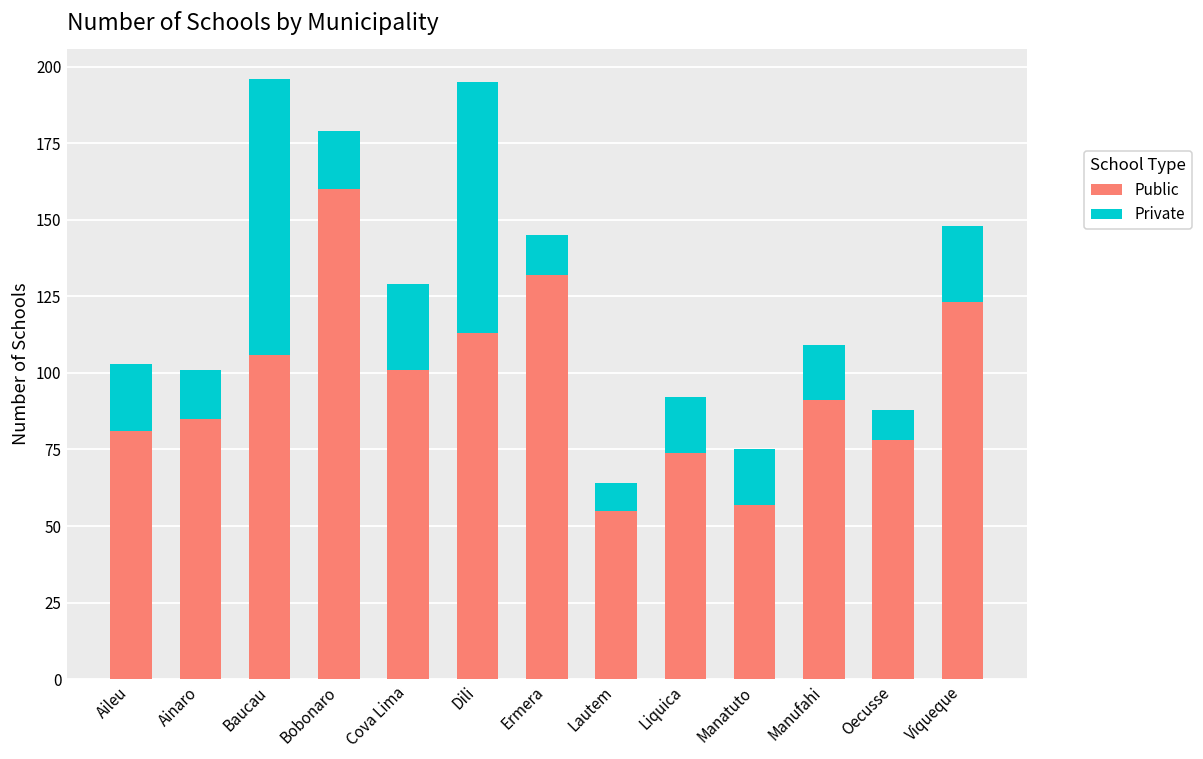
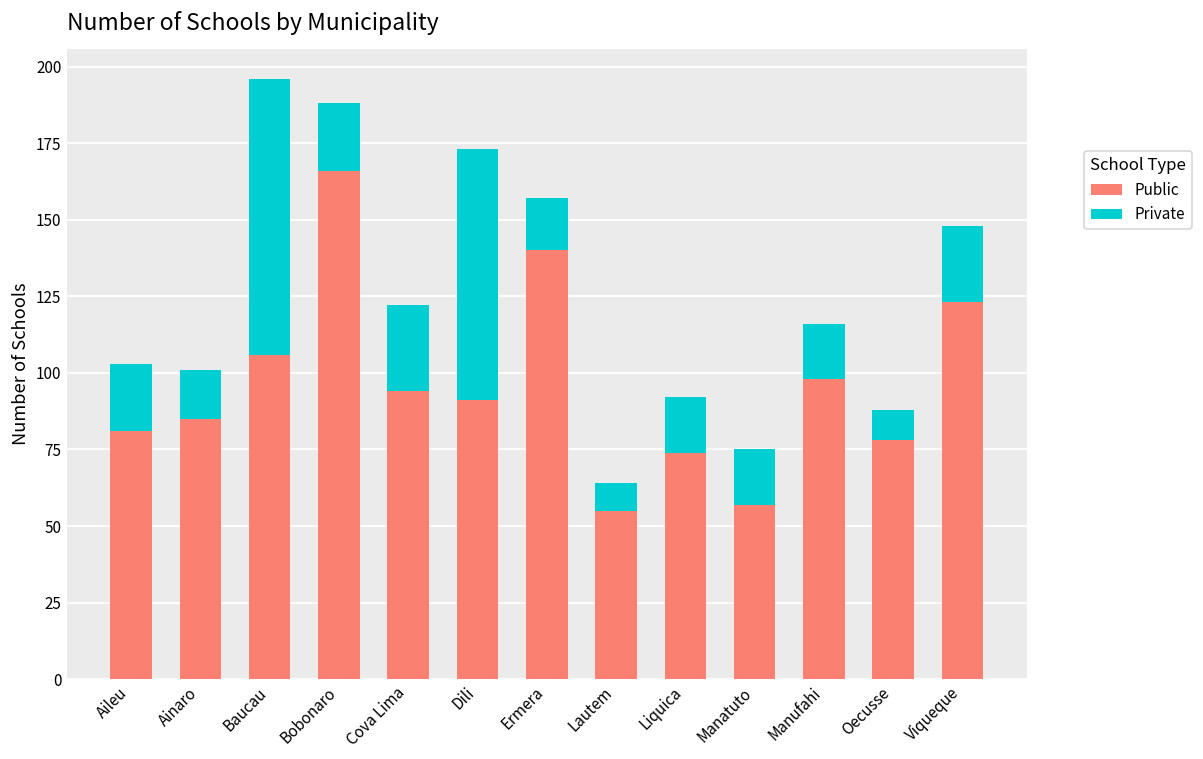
  {
    "Public": {
      "Aileu": 81,
      "Ainaro": 85,
      "Baucau": 106,
-     "Bobonaro": 160,
-     "Cova Lima": 101,
-     "Dili": 113,
-     "Ermera": 132,
+     "Bobonaro": 166,
+     "Cova Lima": 94,
+     "Dili": 91,
+     "Ermera": 140,
      "Lautem": 55,
      "Liquica": 74,
      "Manatuto": 57,
-     "Manufahi": 91,
+     "Manufahi": 98,
      "Oecusse": 78,
      "Viqueque": 123
    },
    "Private": {
      "Aileu": 22,
      "Ainaro": 16,
      "Baucau": 90,
-     "Bobonaro": 19,
+     "Bobonaro": 22,
      "Cova Lima": 28,
      "Dili": 82,
-     "Ermera": 13,
+     "Ermera": 17,
      "Lautem": 9,
      "Liquica": 18,
      "Manatuto": 18,
      "Manufahi": 18,
      "Oecusse": 10,
      "Viqueque": 25
    }
  }
